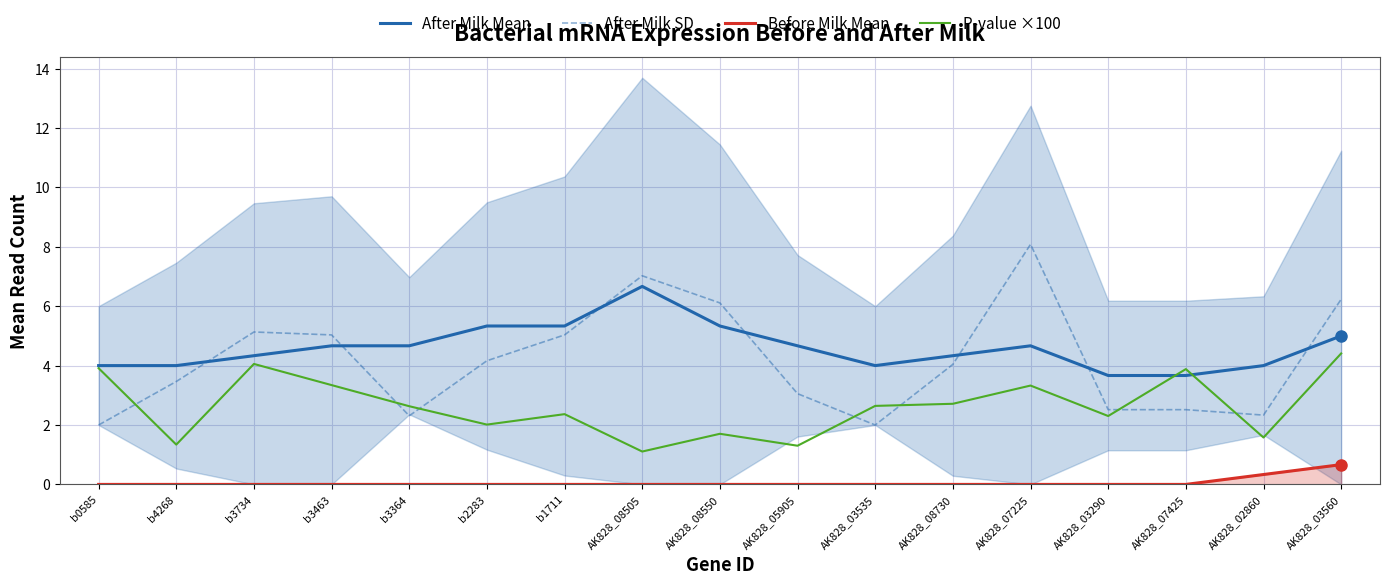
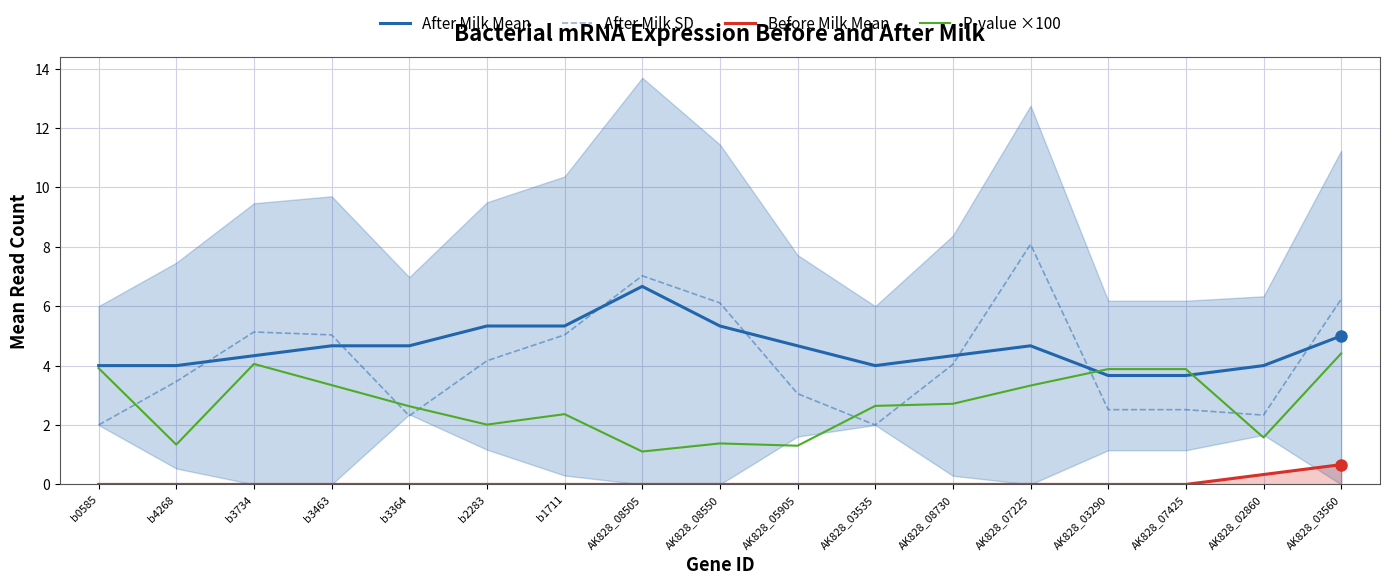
  {
    "P-value ×100": {
      "b4268": 1.3,
      "b3734": 4.1,
      "b3463": 3.3,
      "b3364": 2.6,
      "b2283": 2.0,
      "b1711": 2.4,
      "AK828_08505": 1.1,
-     "AK828_08550": 1.7,
+     "AK828_08550": 1.4,
      "AK828_05905": 1.3,
      "AK828_03535": 2.6,
      "AK828_08730": 2.7,
      "AK828_07225": 3.3,
-     "AK828_03290": 2.3,
+     "AK828_03290": 3.9,
      "AK828_07425": 3.9,
      "AK828_02860": 1.6,
      "AK828_03560": 4.4
    }
  }
